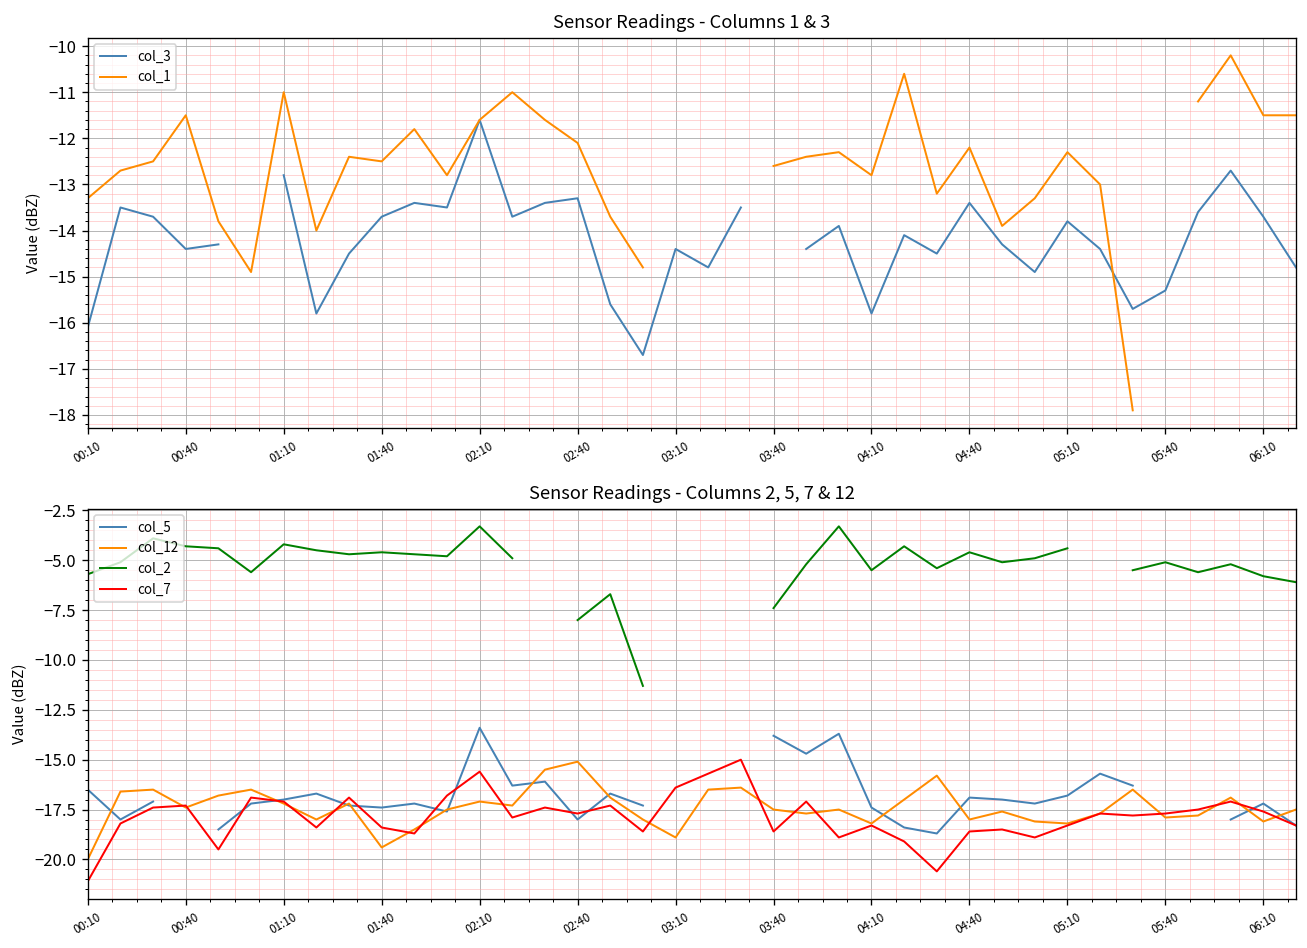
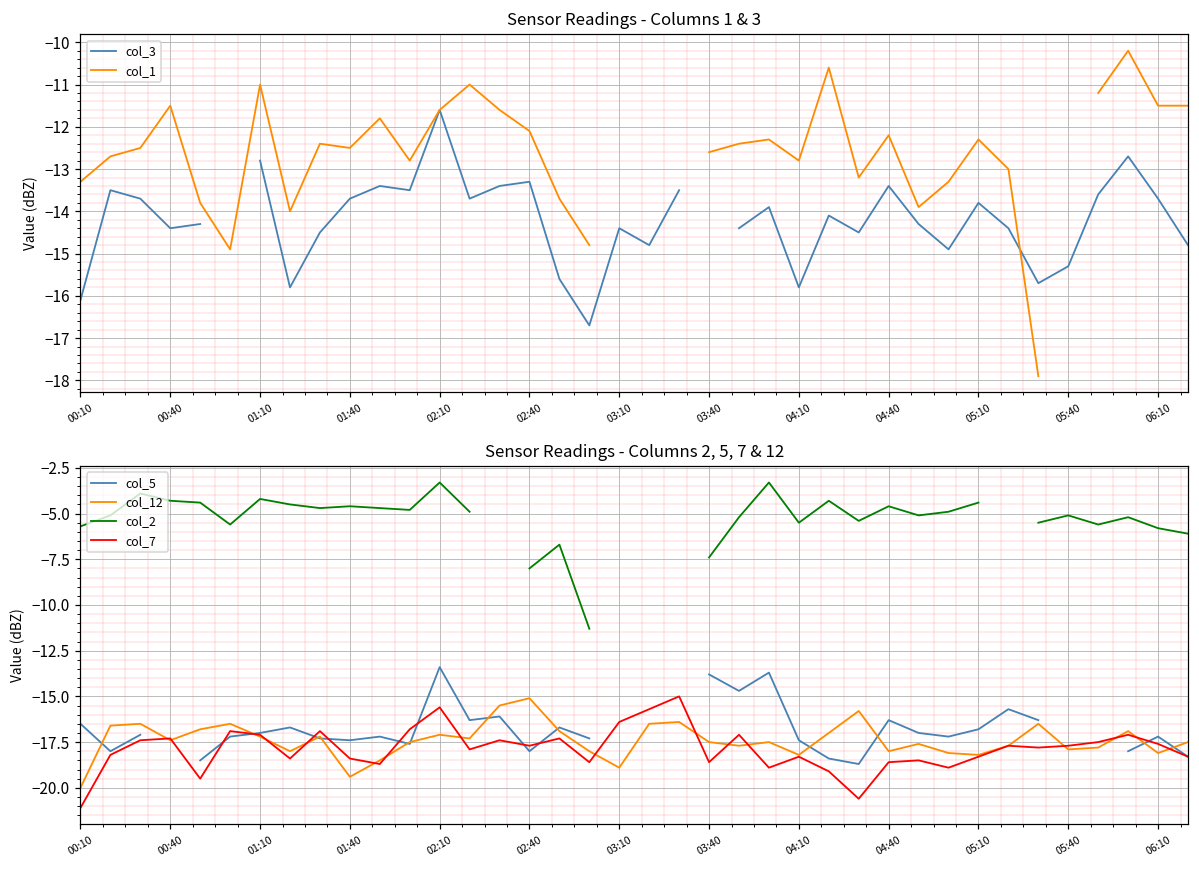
  {
    "Sensor Readings - Columns 1 & 3": {
      "col_3": {
        "00:10": -16.1,
        "00:40": -14.4,
        "01:10": -12.8,
        "01:40": -13.7,
        "02:40": -13.3,
        "03:10": -14.4,
        "04:10": -15.8,
        "04:40": -13.4,
        "05:10": -13.8,
        "05:40": -15.3,
        "06:10": -13.7
      },
      "col_1": {
        "00:10": -13.3,
        "00:40": -11.5,
        "01:10": -11.0,
        "01:40": -12.5,
        "02:40": -12.1,
        "03:40": -12.6,
        "04:10": -12.8,
        "04:40": -12.2,
        "05:10": -12.3,
        "06:10": -11.5
      }
    },
    "Sensor Readings - Columns 2, 5, 7 & 12": {
      "col_5": {
        "00:10": -16.5,
        "01:40": -17.4,
        "02:10": -13.4,
        "02:40": -18.0,
        "03:40": -13.8,
        "04:10": -17.4,
-       "04:40": -16.9,
+       "04:40": -16.3,
        "05:10": -16.8,
        "06:10": -17.2
      },
      "col_12": {
        "00:10": -20.0,
        "01:40": -19.4,
        "02:10": -17.1,
        "02:40": -15.1,
        "03:10": -18.9,
        "03:40": -17.5,
        "04:40": -18.0,
        "05:40": -17.9,
        "06:10": -18.1
      },
      "col_2": {
        "00:10": -5.7,
        "00:40": -4.3,
        "01:10": -4.2,
        "01:40": -4.6,
        "02:10": -3.3,
        "02:40": -8.0,
        "03:40": -7.4,
        "04:10": -5.5,
        "04:40": -4.6,
        "05:10": -4.4,
        "05:40": -5.1,
        "06:10": -5.8
      },
      "col_7": {
        "00:10": -21.1,
        "01:40": -18.4,
        "02:10": -15.6,
        "02:40": -17.7,
        "03:10": -16.4,
        "03:40": -18.6,
        "04:40": -18.6,
        "05:40": -17.7,
        "06:10": -17.6
      }
    }
  }
